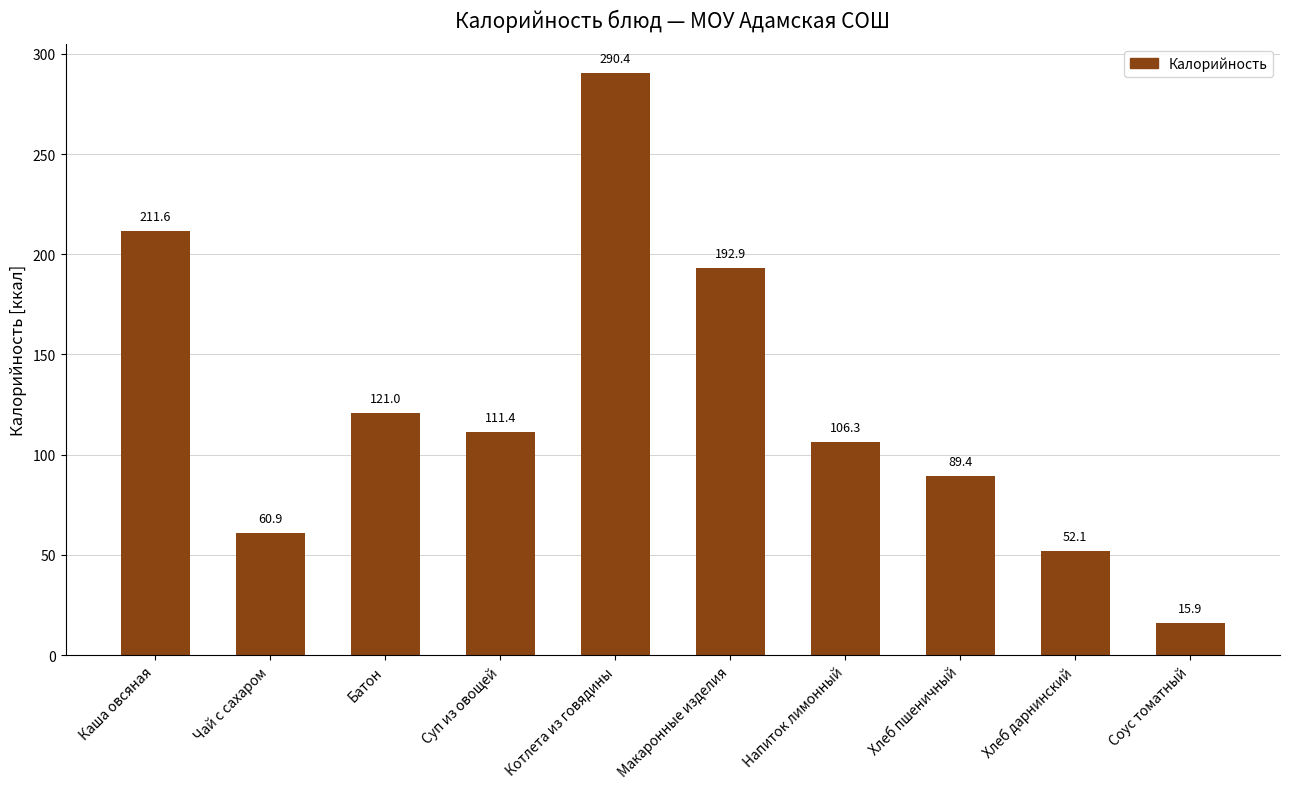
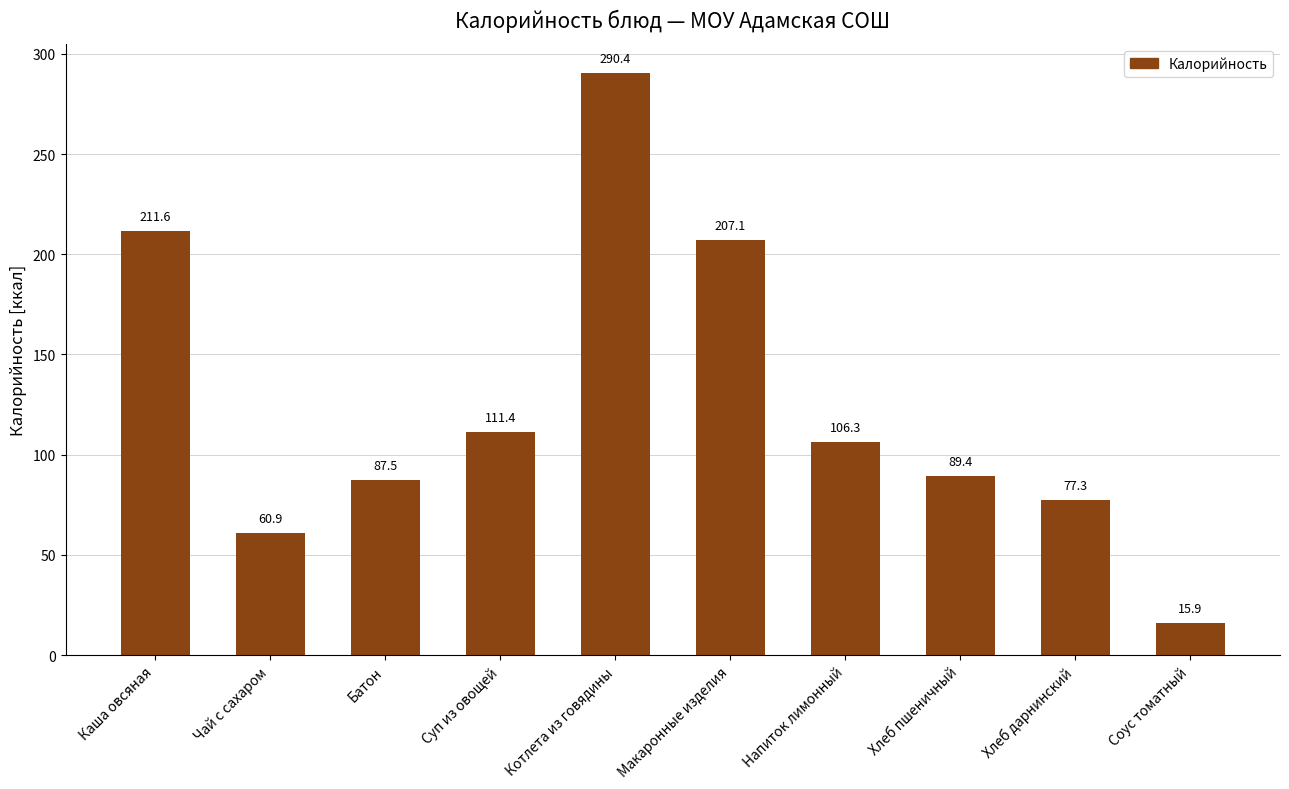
  {
    "Каша овсяная": 211.6,
    "Чай с сахаром": 60.9,
-   "Батон": 121.0,
+   "Батон": 87.5,
    "Суп из овощей": 111.4,
    "Котлета из говядины": 290.4,
-   "Макаронные изделия": 192.9,
+   "Макаронные изделия": 207.1,
    "Напиток лимонный": 106.3,
    "Хлеб пшеничный": 89.4,
-   "Хлеб дарнинский": 52.1,
+   "Хлеб дарнинский": 77.3,
    "Соус томатный": 15.9
  }
